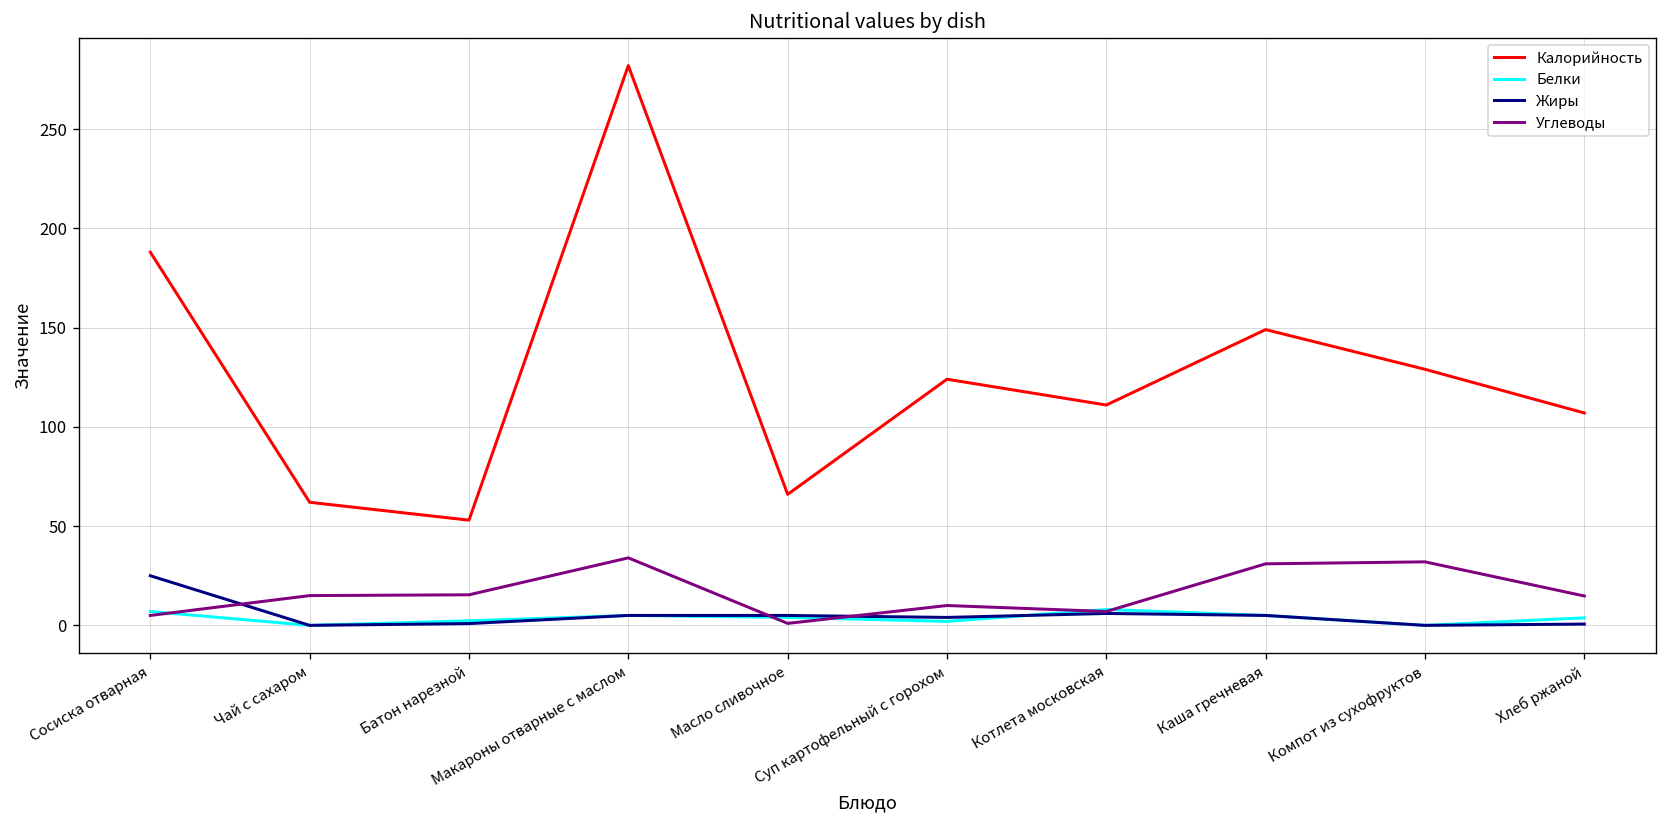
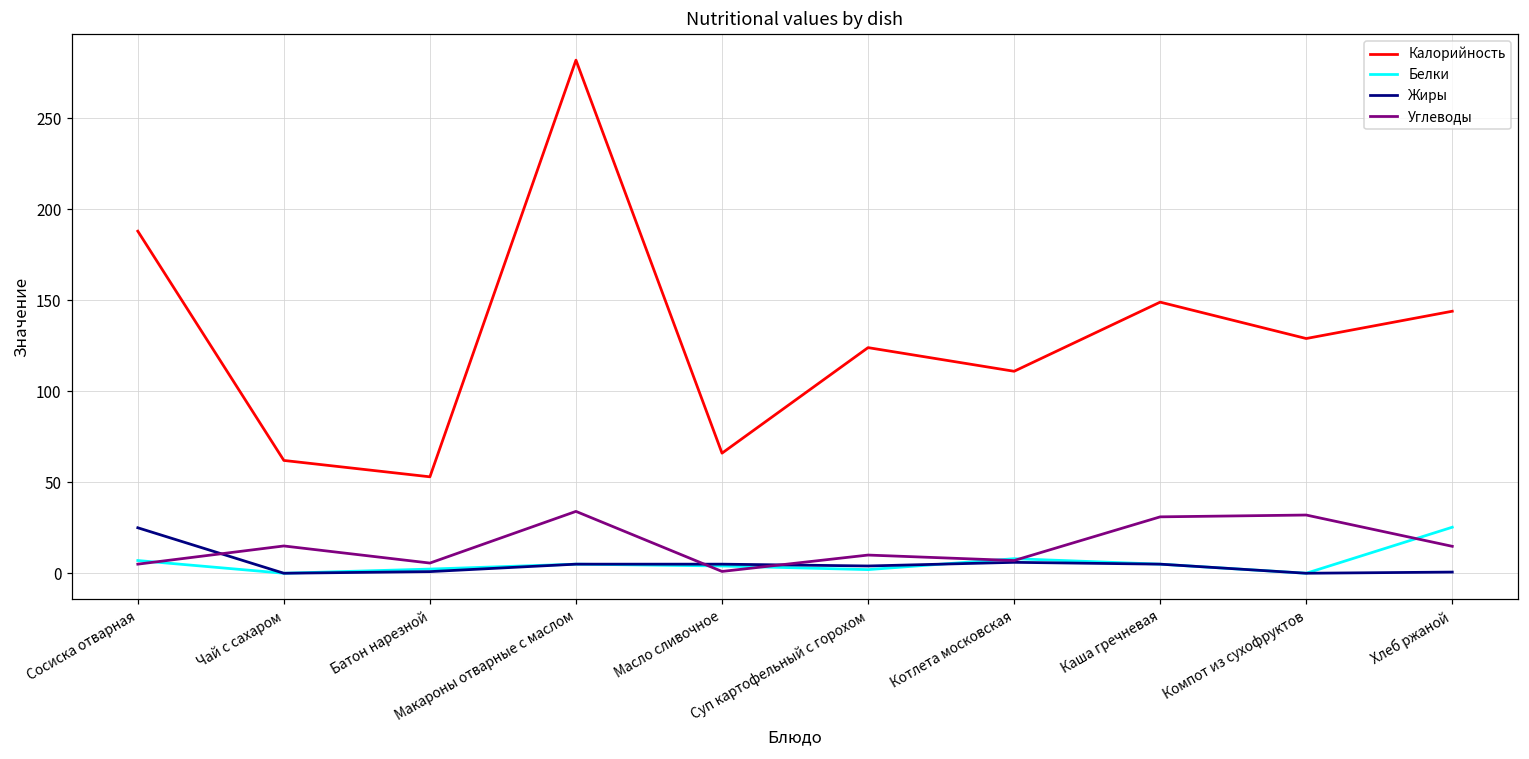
  {
    "Калорийность": {
      "Сосиска отварная": 188,
      "Чай с сахаром": 62,
      "Батон нарезной": 53,
      "Макароны отварные с маслом": 282,
      "Масло сливочное": 66,
      "Суп картофельный с горохом": 124,
      "Котлета московская": 111,
      "Каша гречневая": 149,
      "Компот из сухофруктов": 129,
-     "Хлеб ржаной": 107
+     "Хлеб ржаной": 144
    },
    "Белки": {
      "Сосиска отварная": 7,
      "Суп картофельный с горохом": 2,
-     "Хлеб ржаной": 4
+     "Хлеб ржаной": 25
    },
    "Жиры": {
      "Сосиска отварная": 25,
      "Суп картофельный с горохом": 4,
      "Хлеб ржаной": 1
    },
    "Углеводы": {
      "Сосиска отварная": 5,
      "Чай с сахаром": 15,
-     "Батон нарезной": 15,
+     "Батон нарезной": 6,
      "Макароны отварные с маслом": 34,
      "Масло сливочное": 1,
      "Суп картофельный с горохом": 10,
      "Каша гречневая": 31,
      "Компот из сухофруктов": 32,
      "Хлеб ржаной": 15
    }
  }
